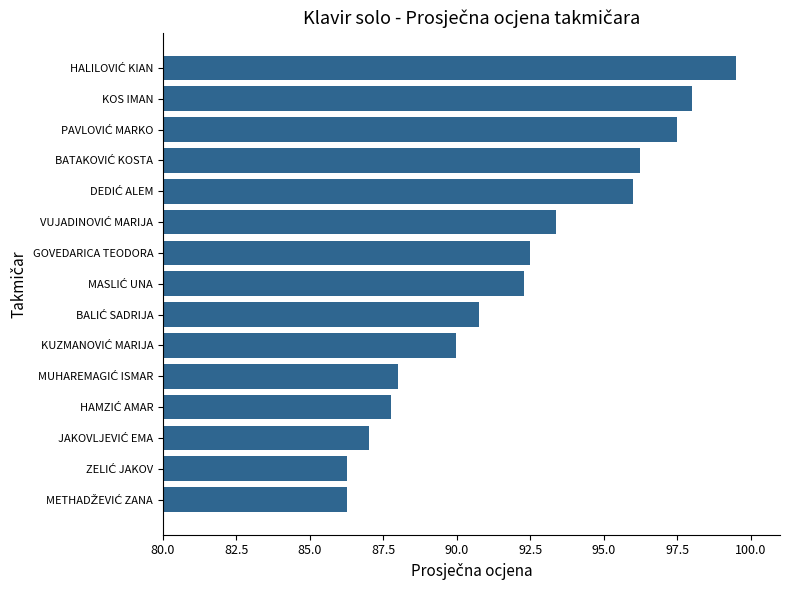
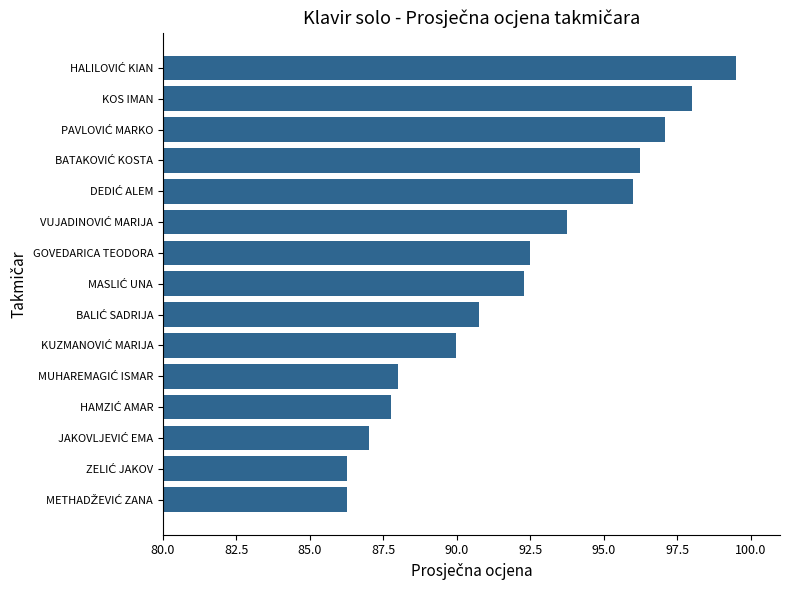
  {
    "HALILOVIĆ KIAN": 99.5,
    "KOS IMAN": 98.0,
-   "PAVLOVIĆ MARKO": 97.5,
+   "PAVLOVIĆ MARKO": 97.1,
    "BATAKOVIĆ KOSTA": 96.3,
    "DEDIĆ ALEM": 96.0,
-   "VUJADINOVIĆ MARIJA": 93.4,
+   "VUJADINOVIĆ MARIJA": 93.8,
    "GOVEDARICA TEODORA": 92.5,
    "MASLIĆ UNA": 92.3,
    "BALIĆ SADRIJA": 90.8,
    "KUZMANOVIĆ MARIJA": 90.0,
    "MUHAREMAGIĆ ISMAR": 88.0,
    "HAMZIĆ AMAR": 87.8,
    "JAKOVLJEVIĆ EMA": 87.0,
    "ZELIĆ JAKOV": 86.3,
    "METHADŽEVIĆ ZANA": 86.3
  }
